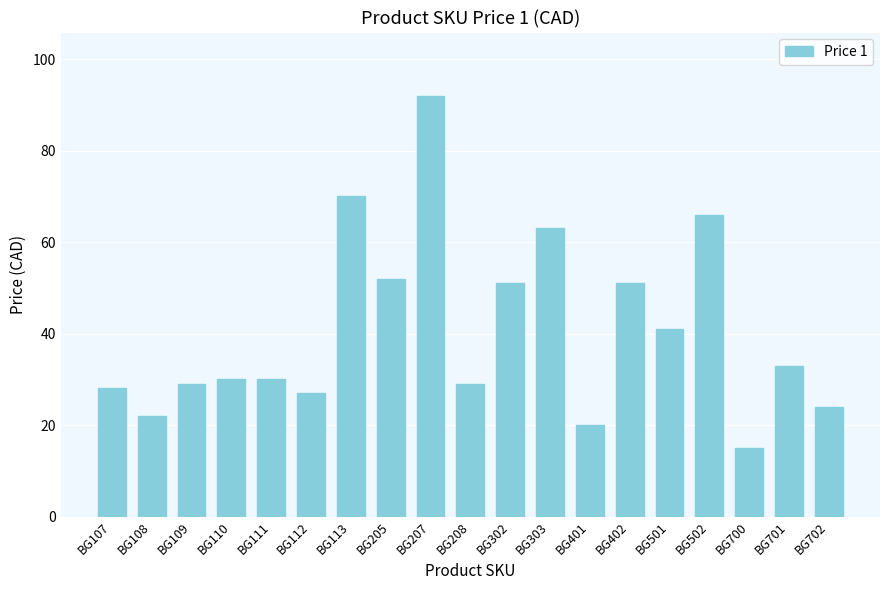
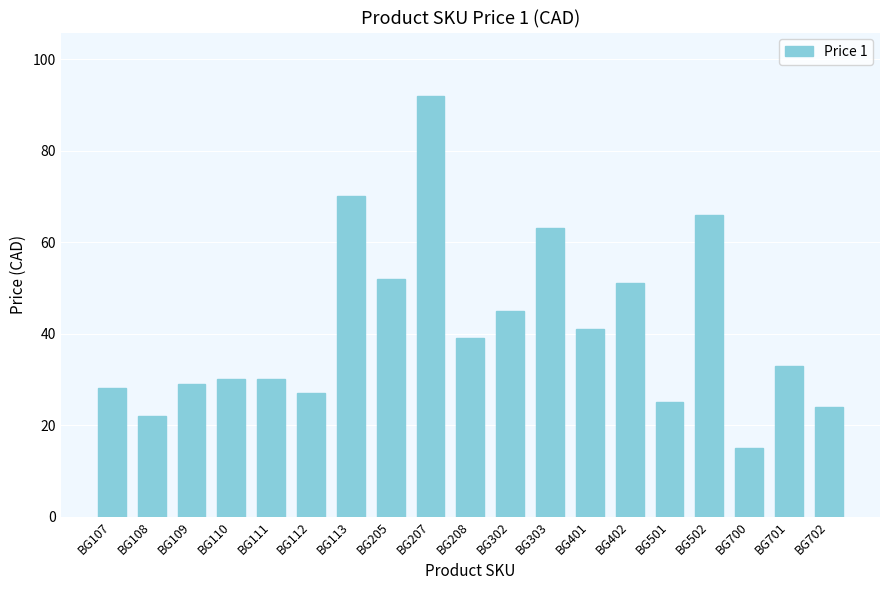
  {
    "BG107": 28,
    "BG108": 22,
    "BG109": 29,
    "BG110": 30,
    "BG111": 30,
    "BG112": 27,
    "BG113": 70,
    "BG205": 52,
    "BG207": 92,
-   "BG208": 29,
-   "BG302": 51,
+   "BG208": 39,
+   "BG302": 45,
    "BG303": 63,
-   "BG401": 20,
+   "BG401": 41,
    "BG402": 51,
-   "BG501": 41,
+   "BG501": 25,
    "BG502": 66,
    "BG700": 15,
    "BG701": 33,
    "BG702": 24
  }
